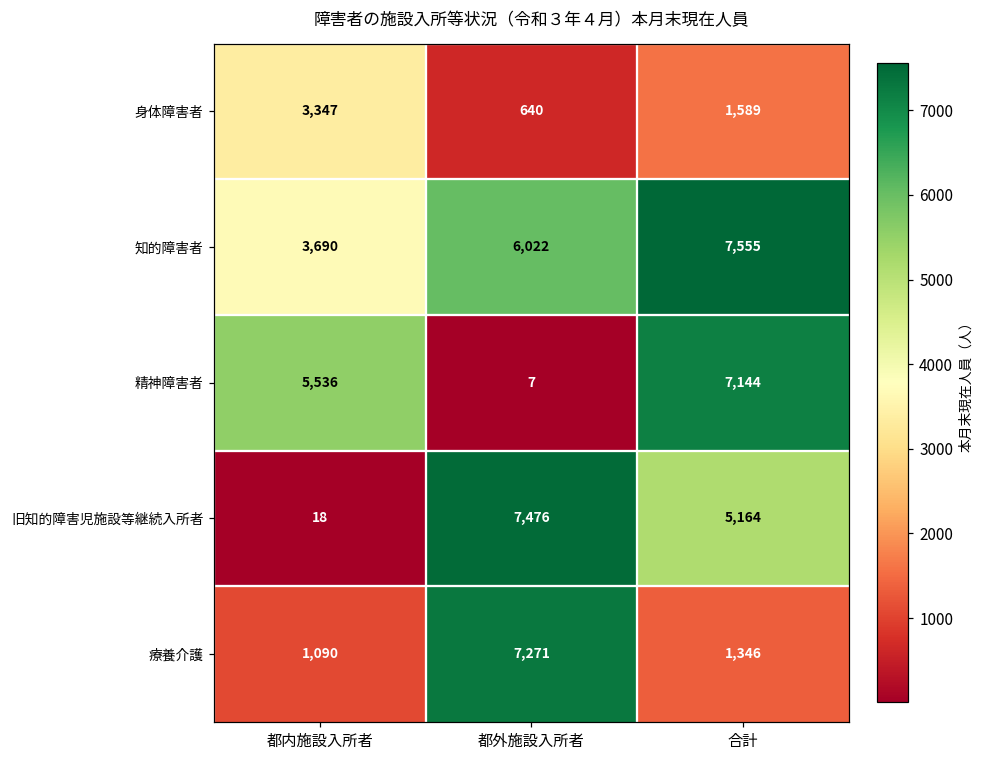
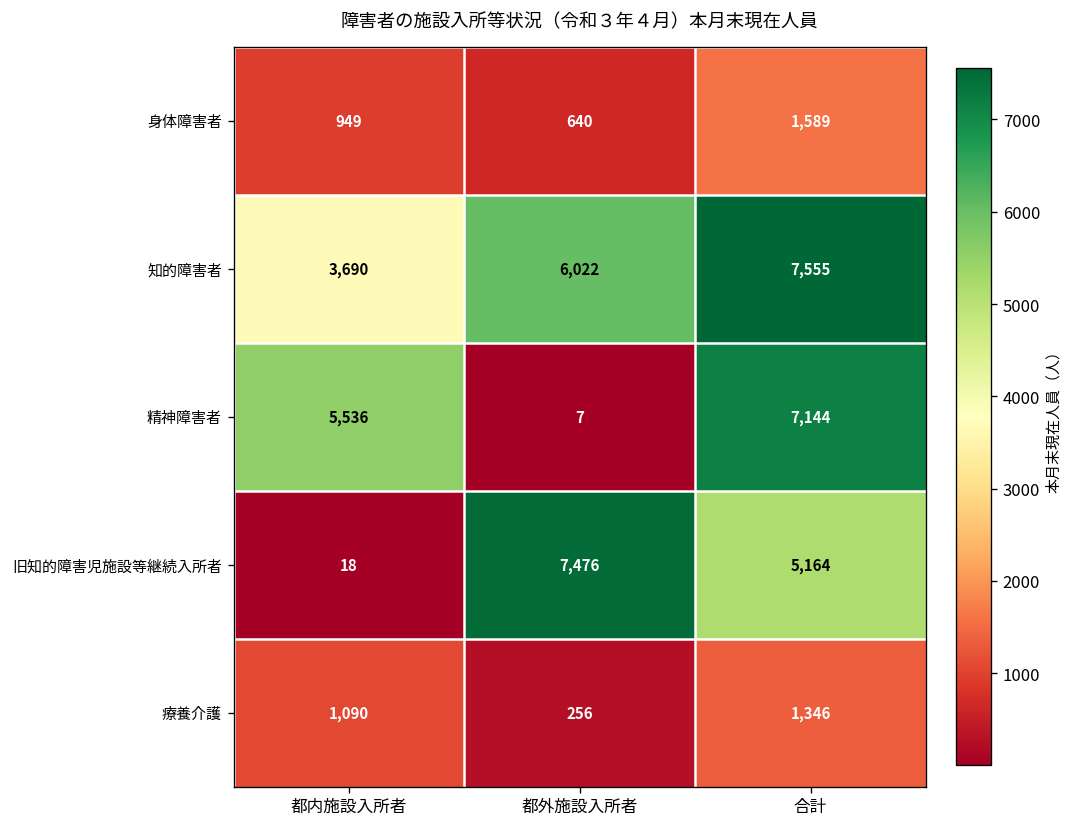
  {
    "身体障害者": {
-     "都内施設入所者": "3,347",
+     "都内施設入所者": "949",
      "都外施設入所者": "640",
      "合計": "1,589"
    },
    "知的障害者": {
      "都内施設入所者": "3,690",
      "都外施設入所者": "6,022",
      "合計": "7,555"
    },
    "精神障害者": {
      "都内施設入所者": "5,536",
      "都外施設入所者": "7",
      "合計": "7,144"
    },
    "旧知的障害児施設等継続入所者": {
      "都内施設入所者": "18",
      "都外施設入所者": "7,476",
      "合計": "5,164"
    },
    "療養介護": {
      "都内施設入所者": "1,090",
-     "都外施設入所者": "7,271",
+     "都外施設入所者": "256",
      "合計": "1,346"
    }
  }
